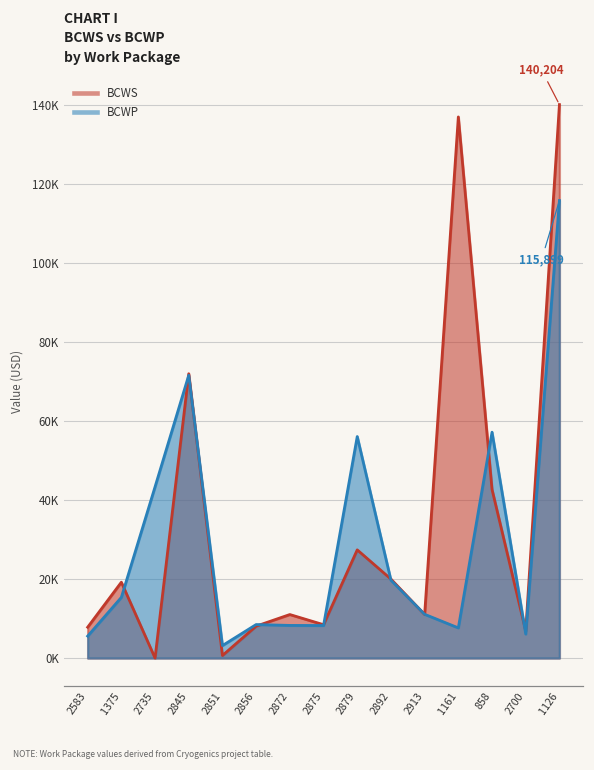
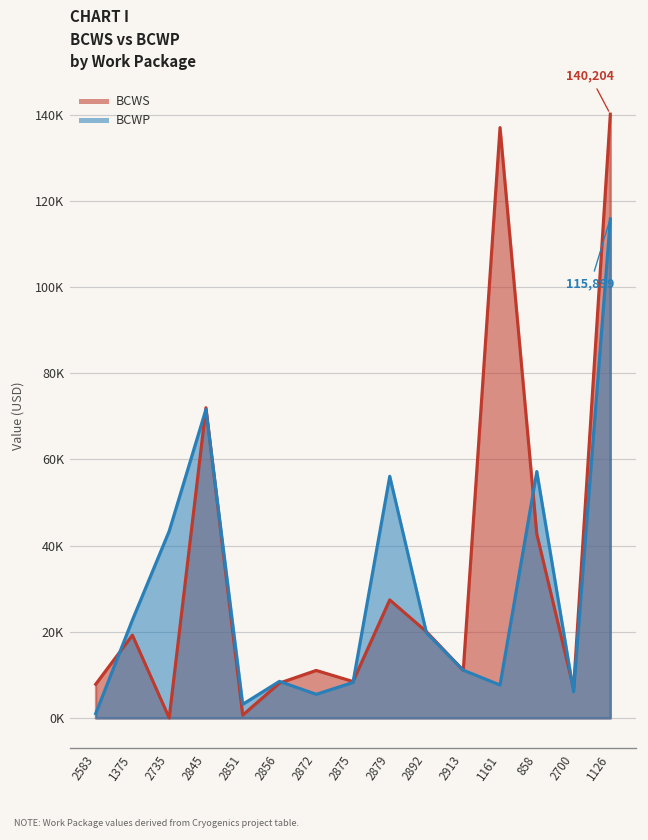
  {
    "BCWS": {
      "1126": "140,204"
    },
    "BCWP": {
-     "2583": "6000",
-     "1375": "15000",
+     "2583": "1000",
+     "1375": "23000",
      "2735": "43000",
      "2851": "3000",
-     "2872": "8000",
+     "2872": "5000",
      "2879": "56000",
      "1161": "8000",
      "858": "57000",
      "2700": "6000"
    }
  }
